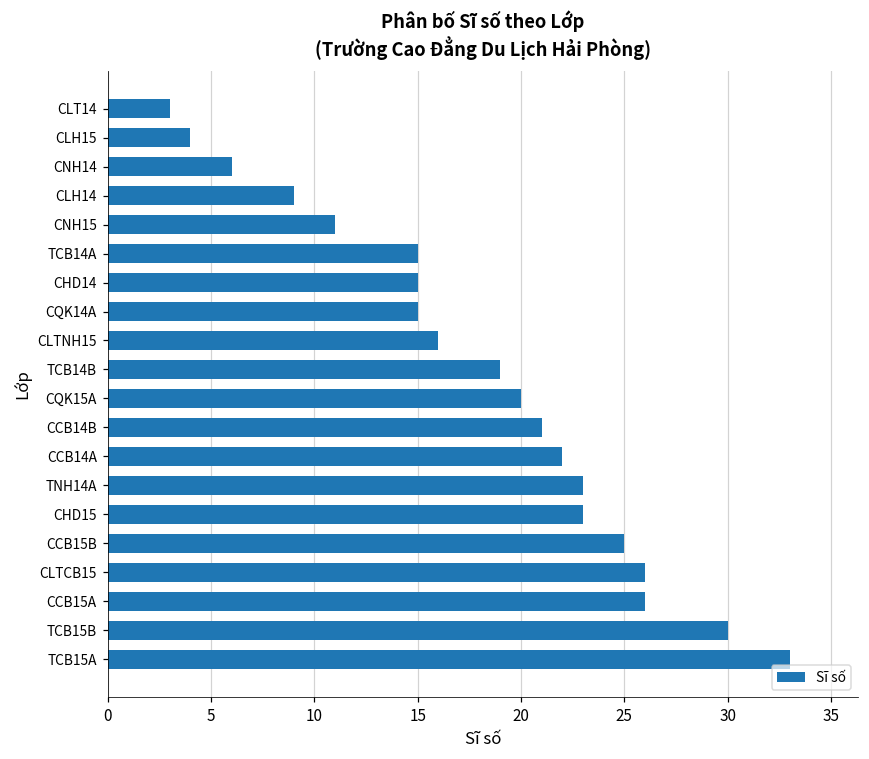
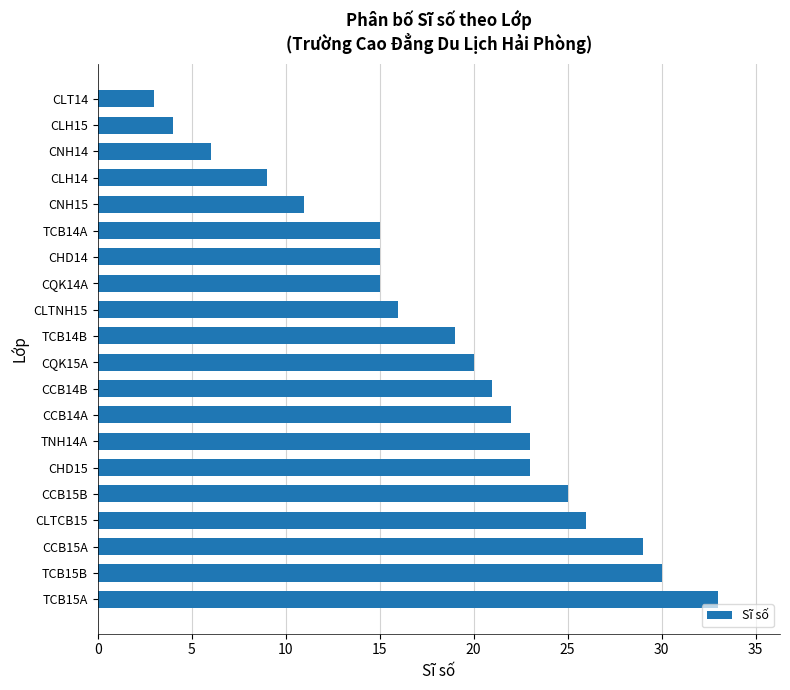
  {
    "CLT14": 3,
    "CLH15": 4,
    "CNH14": 6,
    "CLH14": 9,
    "CNH15": 11,
    "TCB14A": 15,
    "CHD14": 15,
    "CQK14A": 15,
    "CLTNH15": 16,
    "TCB14B": 19,
    "CQK15A": 20,
    "CCB14B": 21,
    "CCB14A": 22,
    "TNH14A": 23,
    "CHD15": 23,
    "CCB15B": 25,
    "CLTCB15": 26,
-   "CCB15A": 26,
+   "CCB15A": 29,
    "TCB15B": 30,
    "TCB15A": 33
  }
